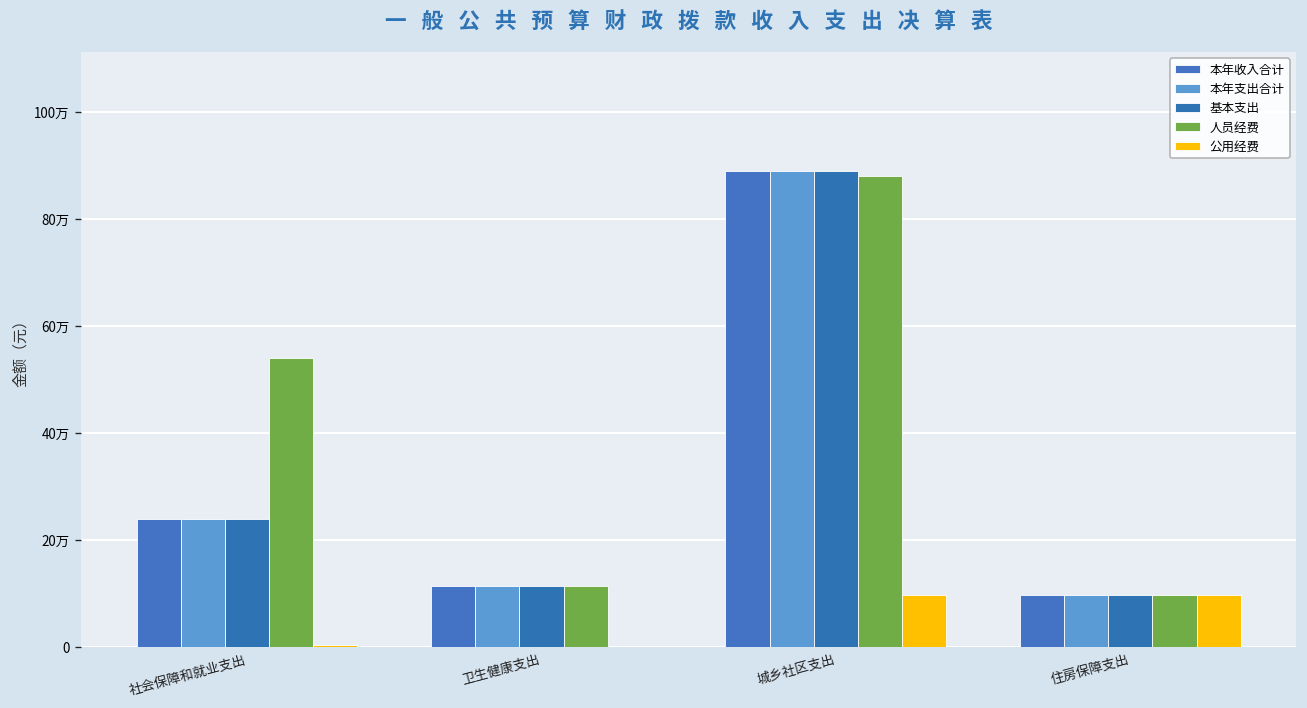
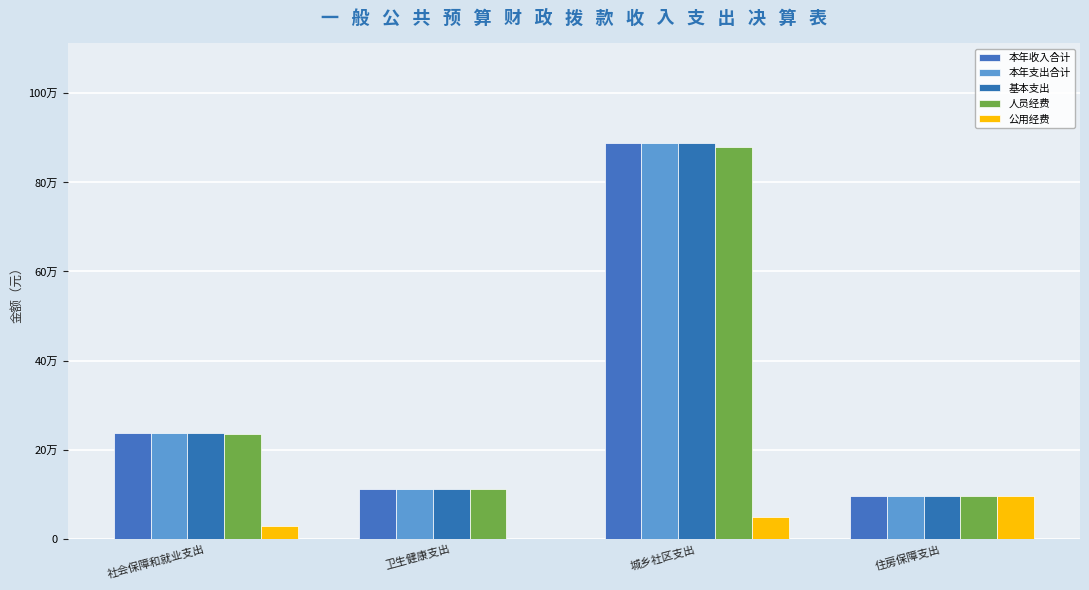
  {
    "人员经费": {
-     "社会保障和就业支出": "54万",
+     "社会保障和就业支出": "24万",
      "卫生健康支出": "11万",
      "城乡社区支出": "88万",
      "住房保障支出": "10万"
    },
    "公用经费": {
-     "社会保障和就业支出": "0万",
+     "社会保障和就业支出": "3万",
      "卫生健康支出": "0万",
-     "城乡社区支出": "10万",
+     "城乡社区支出": "5万",
      "住房保障支出": "10万"
    }
  }
